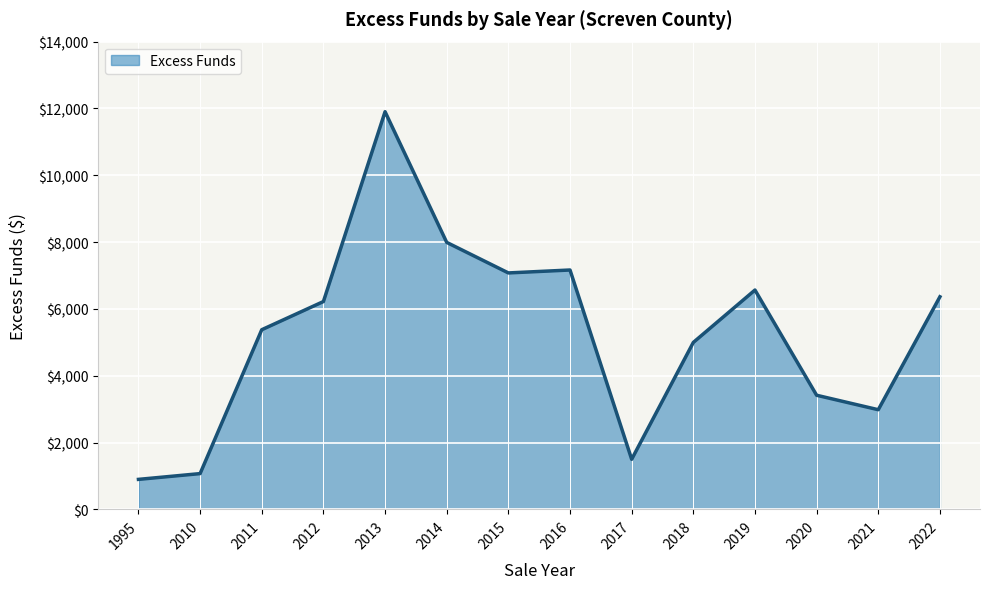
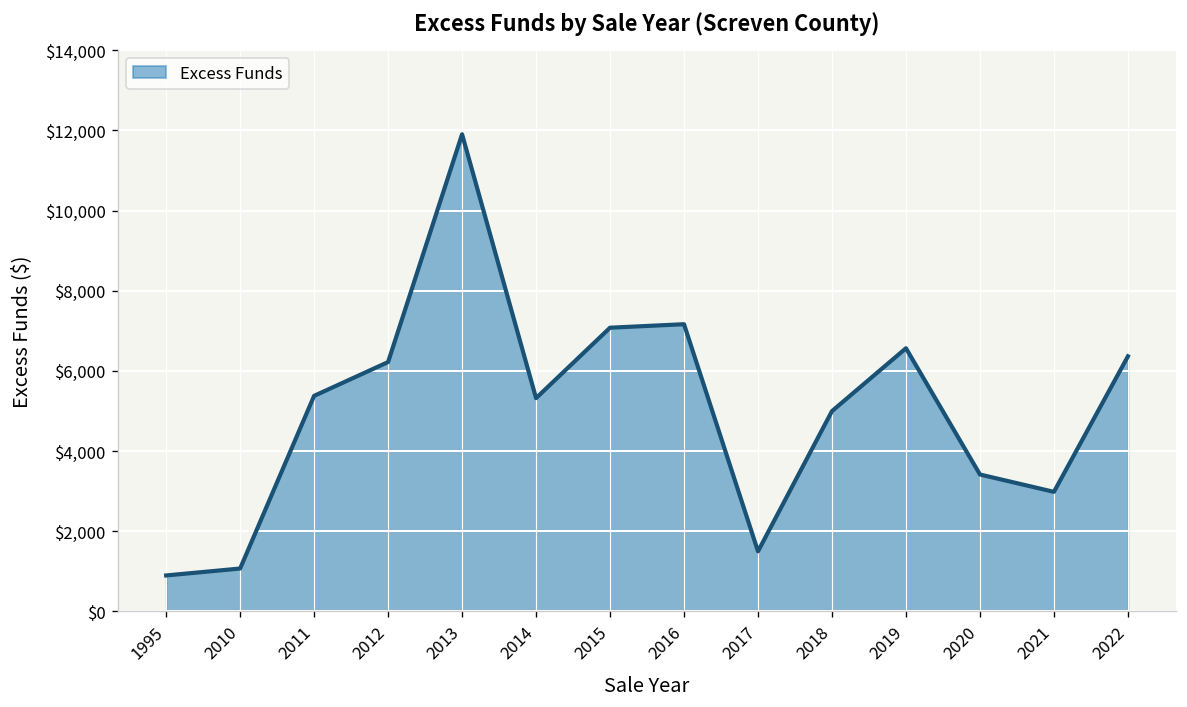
  {
    "1995": "$900",
    "2010": "$1,100",
    "2011": "$5,400",
    "2012": "$6,200",
    "2013": "$11,900",
-   "2014": "$8,000",
+   "2014": "$5,300",
    "2015": "$7,100",
    "2016": "$7,200",
    "2017": "$1,500",
    "2018": "$5,000",
    "2019": "$6,600",
    "2020": "$3,400",
    "2021": "$3,000",
    "2022": "$6,400"
  }
